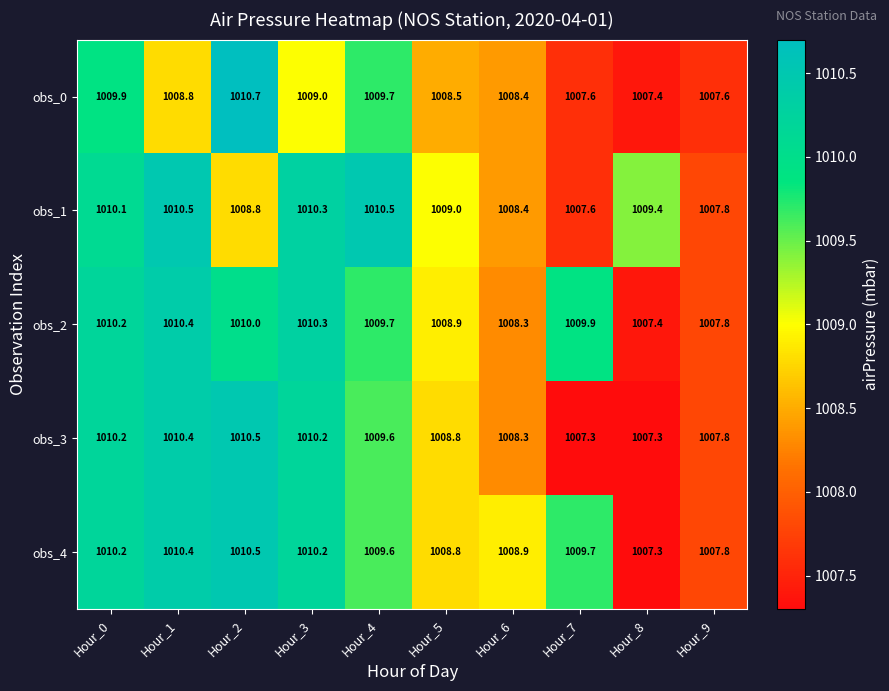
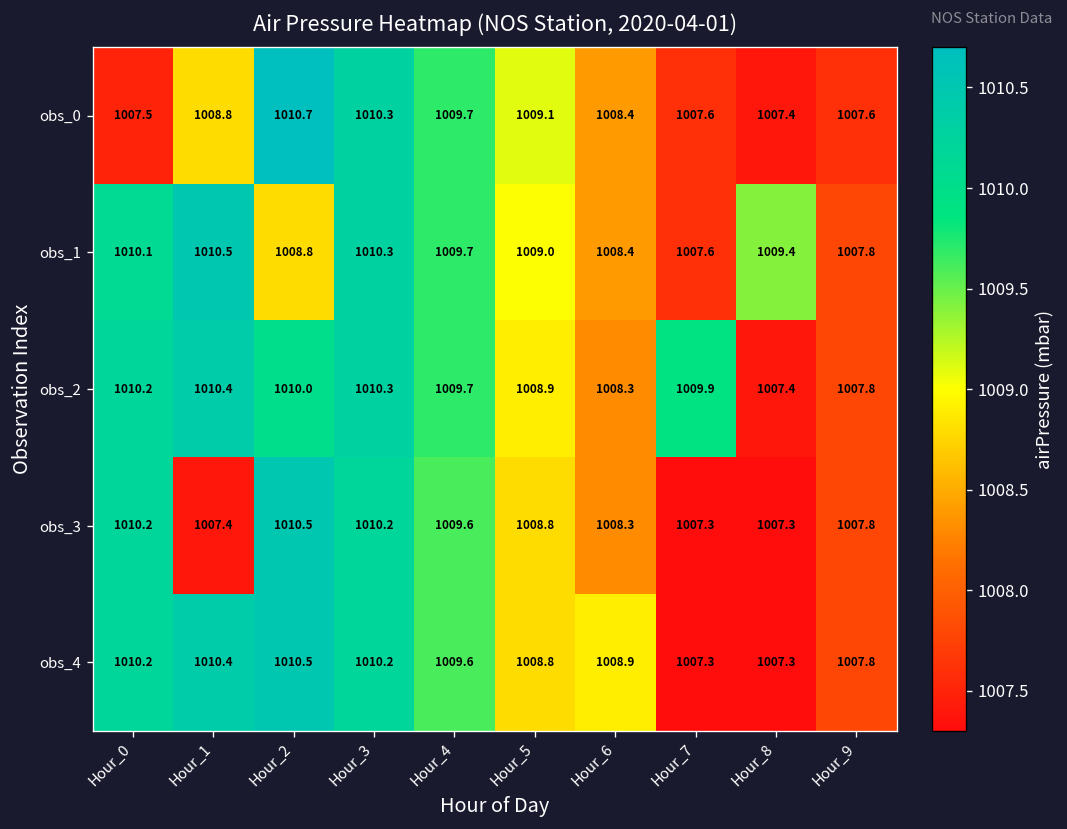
  {
    "obs_0": {
-     "Hour_0": 1009.9,
+     "Hour_0": 1007.5,
      "Hour_1": 1008.8,
      "Hour_2": 1010.7,
-     "Hour_3": 1009.0,
+     "Hour_3": 1010.3,
      "Hour_4": 1009.7,
-     "Hour_5": 1008.5,
+     "Hour_5": 1009.1,
      "Hour_6": 1008.4,
      "Hour_7": 1007.6,
      "Hour_8": 1007.4,
      "Hour_9": 1007.6
    },
    "obs_1": {
      "Hour_0": 1010.1,
      "Hour_1": 1010.5,
      "Hour_2": 1008.8,
      "Hour_3": 1010.3,
-     "Hour_4": 1010.5,
+     "Hour_4": 1009.7,
      "Hour_5": 1009.0,
      "Hour_6": 1008.4,
      "Hour_7": 1007.6,
      "Hour_8": 1009.4,
      "Hour_9": 1007.8
    },
    "obs_2": {
      "Hour_0": 1010.2,
      "Hour_1": 1010.4,
      "Hour_2": 1010.0,
      "Hour_3": 1010.3,
      "Hour_4": 1009.7,
      "Hour_5": 1008.9,
      "Hour_6": 1008.3,
      "Hour_7": 1009.9,
      "Hour_8": 1007.4,
      "Hour_9": 1007.8
    },
    "obs_3": {
      "Hour_0": 1010.2,
-     "Hour_1": 1010.4,
+     "Hour_1": 1007.4,
      "Hour_2": 1010.5,
      "Hour_3": 1010.2,
      "Hour_4": 1009.6,
      "Hour_5": 1008.8,
      "Hour_6": 1008.3,
      "Hour_7": 1007.3,
      "Hour_8": 1007.3,
      "Hour_9": 1007.8
    },
    "obs_4": {
      "Hour_0": 1010.2,
      "Hour_1": 1010.4,
      "Hour_2": 1010.5,
      "Hour_3": 1010.2,
      "Hour_4": 1009.6,
      "Hour_5": 1008.8,
      "Hour_6": 1008.9,
-     "Hour_7": 1009.7,
+     "Hour_7": 1007.3,
      "Hour_8": 1007.3,
      "Hour_9": 1007.8
    }
  }
